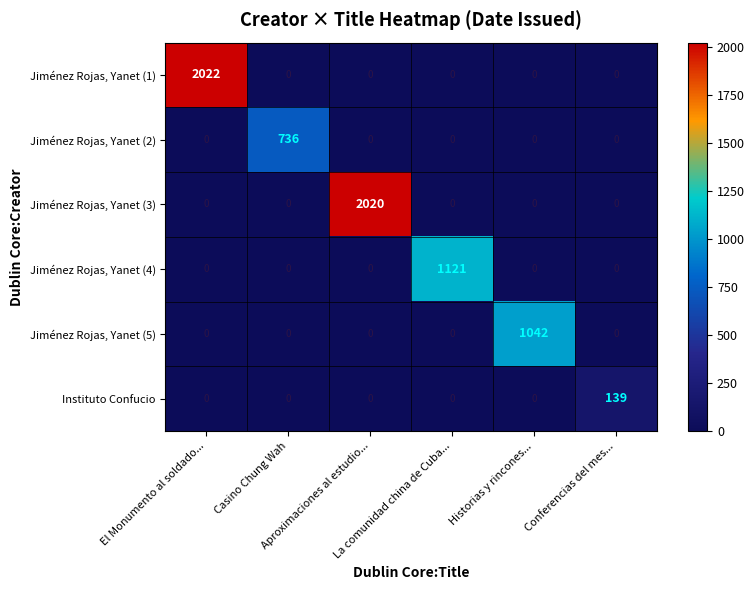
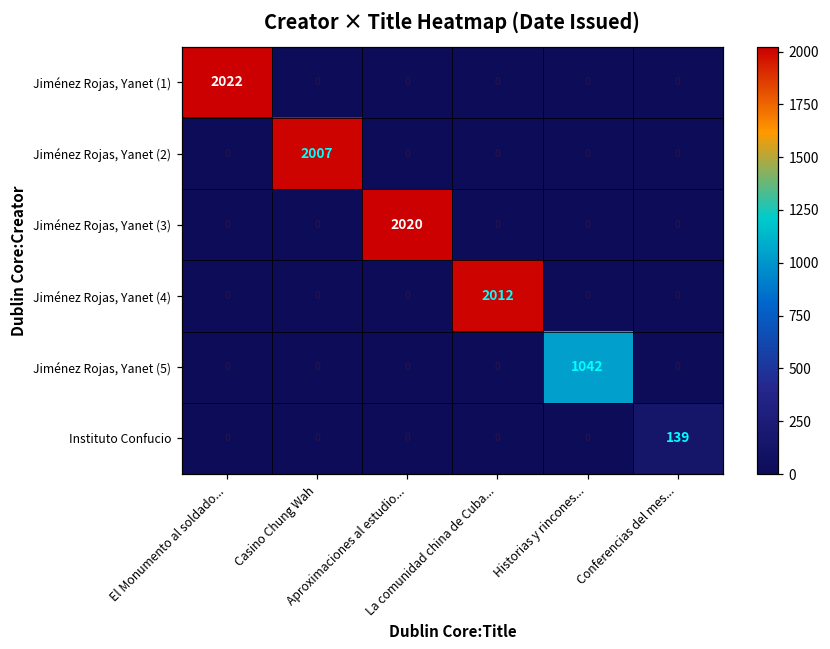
  {
    "Jiménez Rojas, Yanet (1)": {
      "El Monumento al soldado...": 2022
    },
    "Jiménez Rojas, Yanet (2)": {
-     "Casino Chung Wah": 736
+     "Casino Chung Wah": 2007
    },
    "Jiménez Rojas, Yanet (3)": {
      "Aproximaciones al estudio...": 2020
    },
    "Jiménez Rojas, Yanet (4)": {
-     "La comunidad china de Cuba...": 1121
+     "La comunidad china de Cuba...": 2012
    },
    "Jiménez Rojas, Yanet (5)": {
      "Historias y rincones...": 1042
    },
    "Instituto Confucio": {
      "Conferencias del mes...": 139
    }
  }
